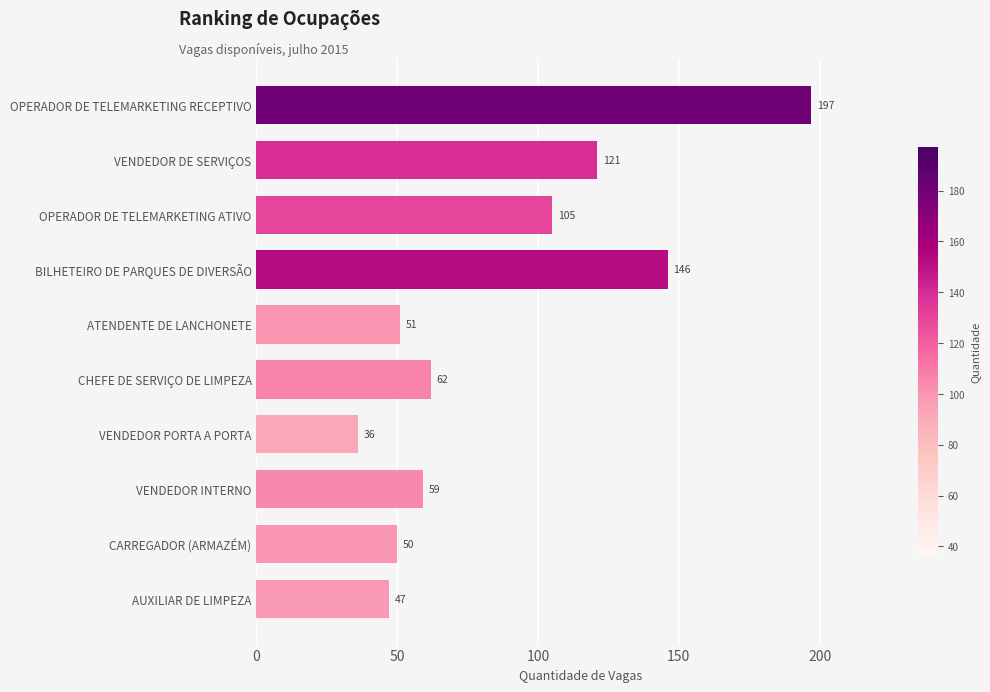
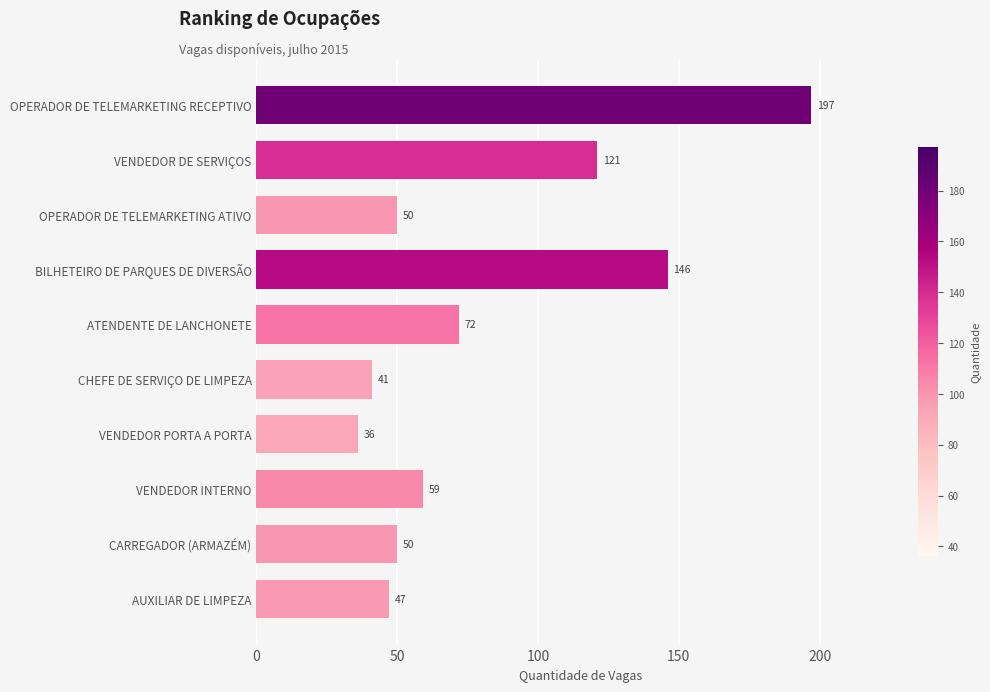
  {
    "OPERADOR DE TELEMARKETING RECEPTIVO": 197,
    "VENDEDOR DE SERVIÇOS": 121,
-   "OPERADOR DE TELEMARKETING ATIVO": 105,
+   "OPERADOR DE TELEMARKETING ATIVO": 50,
    "BILHETEIRO DE PARQUES DE DIVERSÃO": 146,
-   "ATENDENTE DE LANCHONETE": 51,
-   "CHEFE DE SERVIÇO DE LIMPEZA": 62,
+   "ATENDENTE DE LANCHONETE": 72,
+   "CHEFE DE SERVIÇO DE LIMPEZA": 41,
    "VENDEDOR PORTA A PORTA": 36,
    "VENDEDOR INTERNO": 59,
    "CARREGADOR (ARMAZÉM)": 50,
    "AUXILIAR DE LIMPEZA": 47
  }
